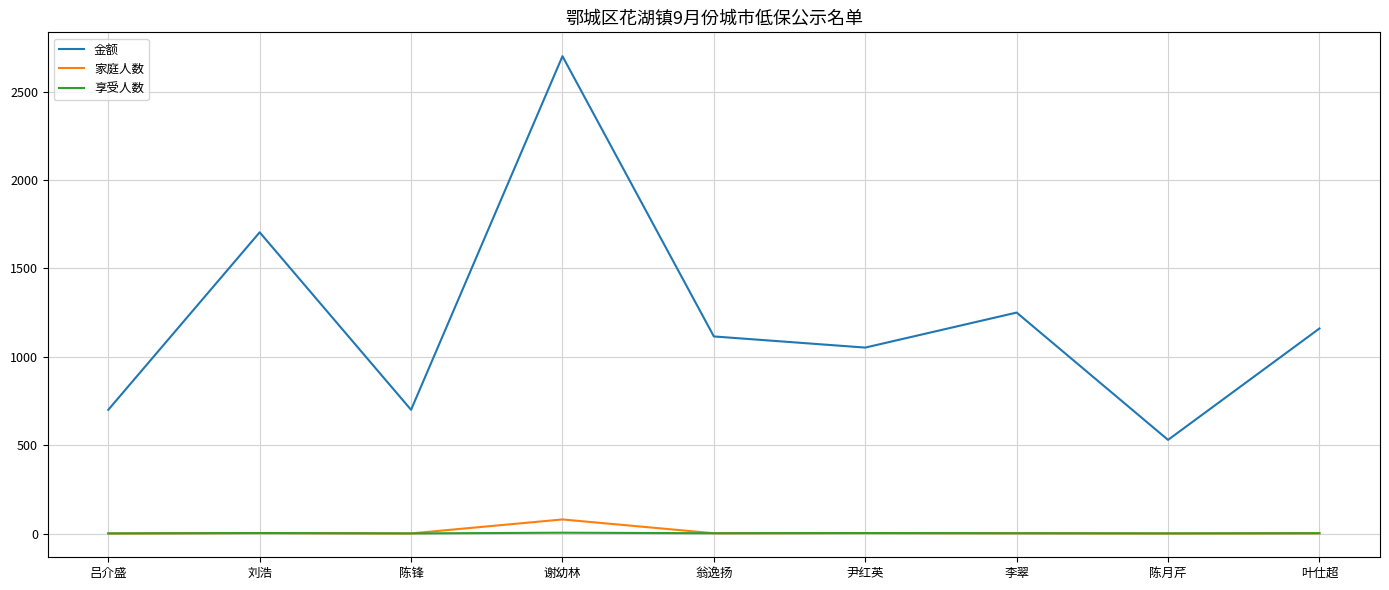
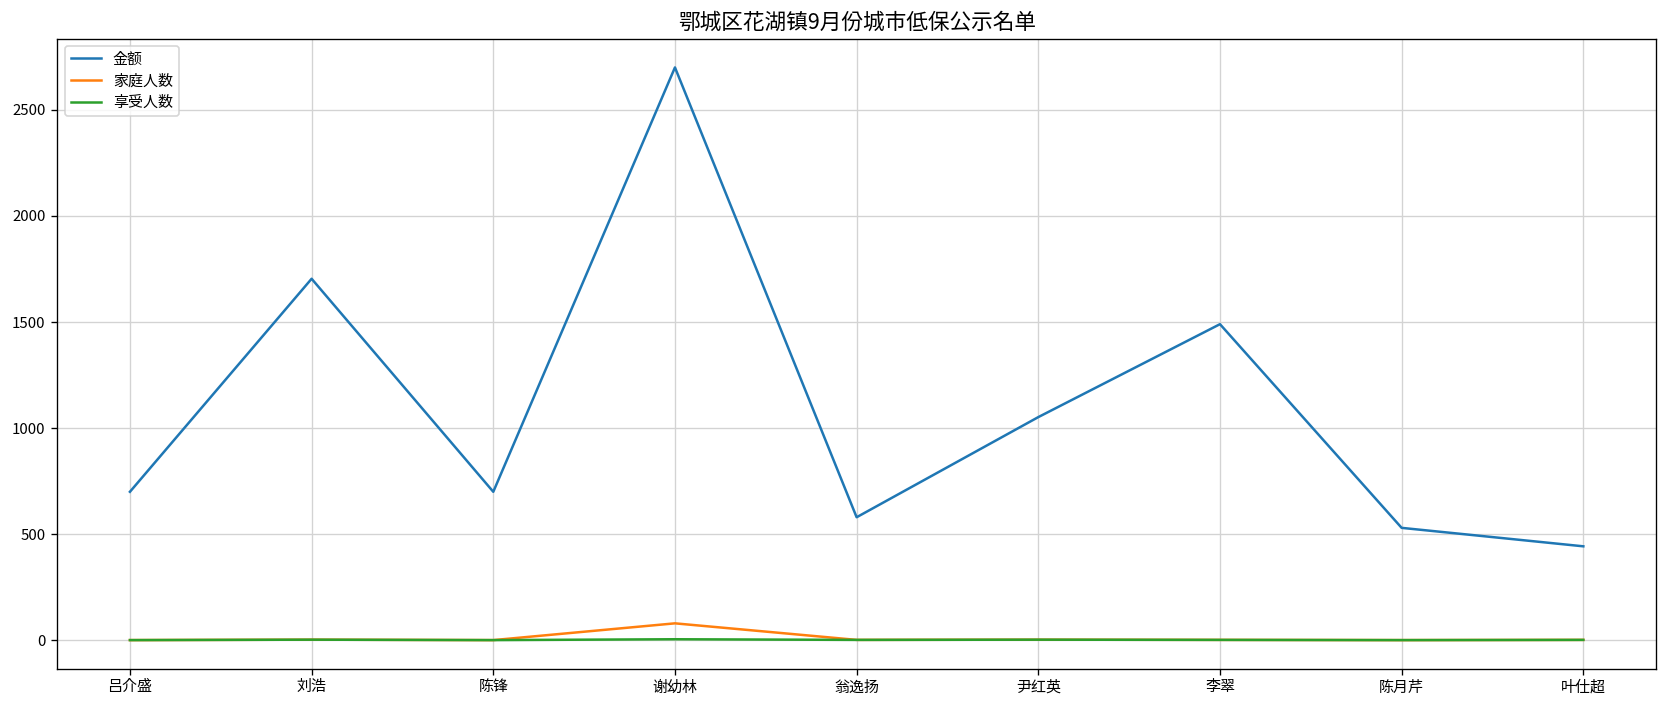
  {
    "金额": {
      "吕介盛": 700,
      "刘浩": 1700,
      "陈锋": 700,
      "谢幼林": 2700,
-     "翁逸扬": 1120,
+     "翁逸扬": 580,
      "尹红英": 1050,
-     "李翠": 1250,
+     "李翠": 1490,
      "陈月芹": 530,
-     "叶仕超": 1160
+     "叶仕超": 440
    },
    "家庭人数": {
      "谢幼林": 80
    },
    "享受人数": {
      "谢幼林": 10
    }
  }
